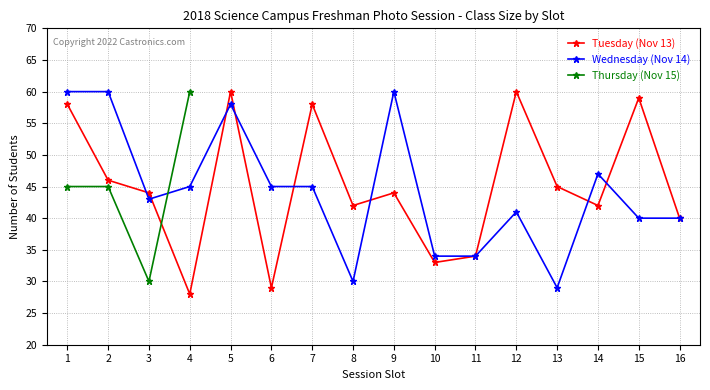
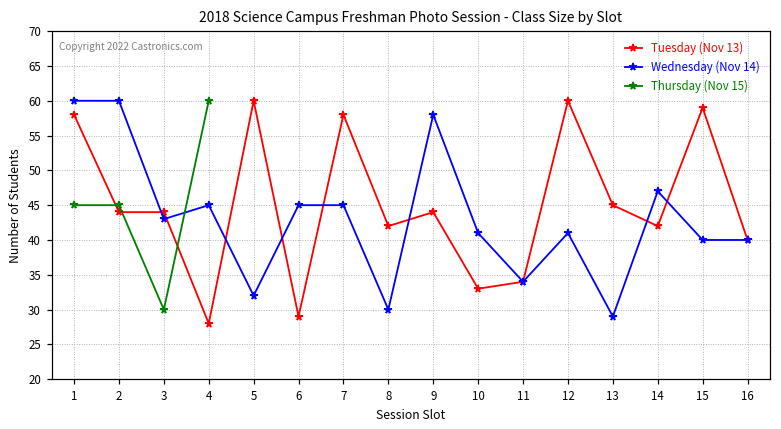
  {
    "Tuesday (Nov 13)": {
      "1": 58,
-     "2": 46,
+     "2": 44,
      "3": 44,
      "4": 28,
      "5": 60,
      "6": 29,
      "7": 58,
      "8": 42,
      "9": 44,
      "10": 33,
      "12": 60,
      "13": 45,
      "14": 42,
      "15": 59
    },
    "Wednesday (Nov 14)": {
      "1": 60,
      "2": 60,
      "3": 43,
      "4": 45,
-     "5": 58,
+     "5": 32,
      "6": 45,
      "7": 45,
      "8": 30,
-     "9": 60,
-     "10": 34,
+     "9": 58,
+     "10": 41,
      "12": 41,
      "13": 29,
      "14": 47,
      "15": 40
    },
    "Thursday (Nov 15)": {
      "1": 45,
      "2": 45,
      "3": 30,
      "4": 60
    }
  }
